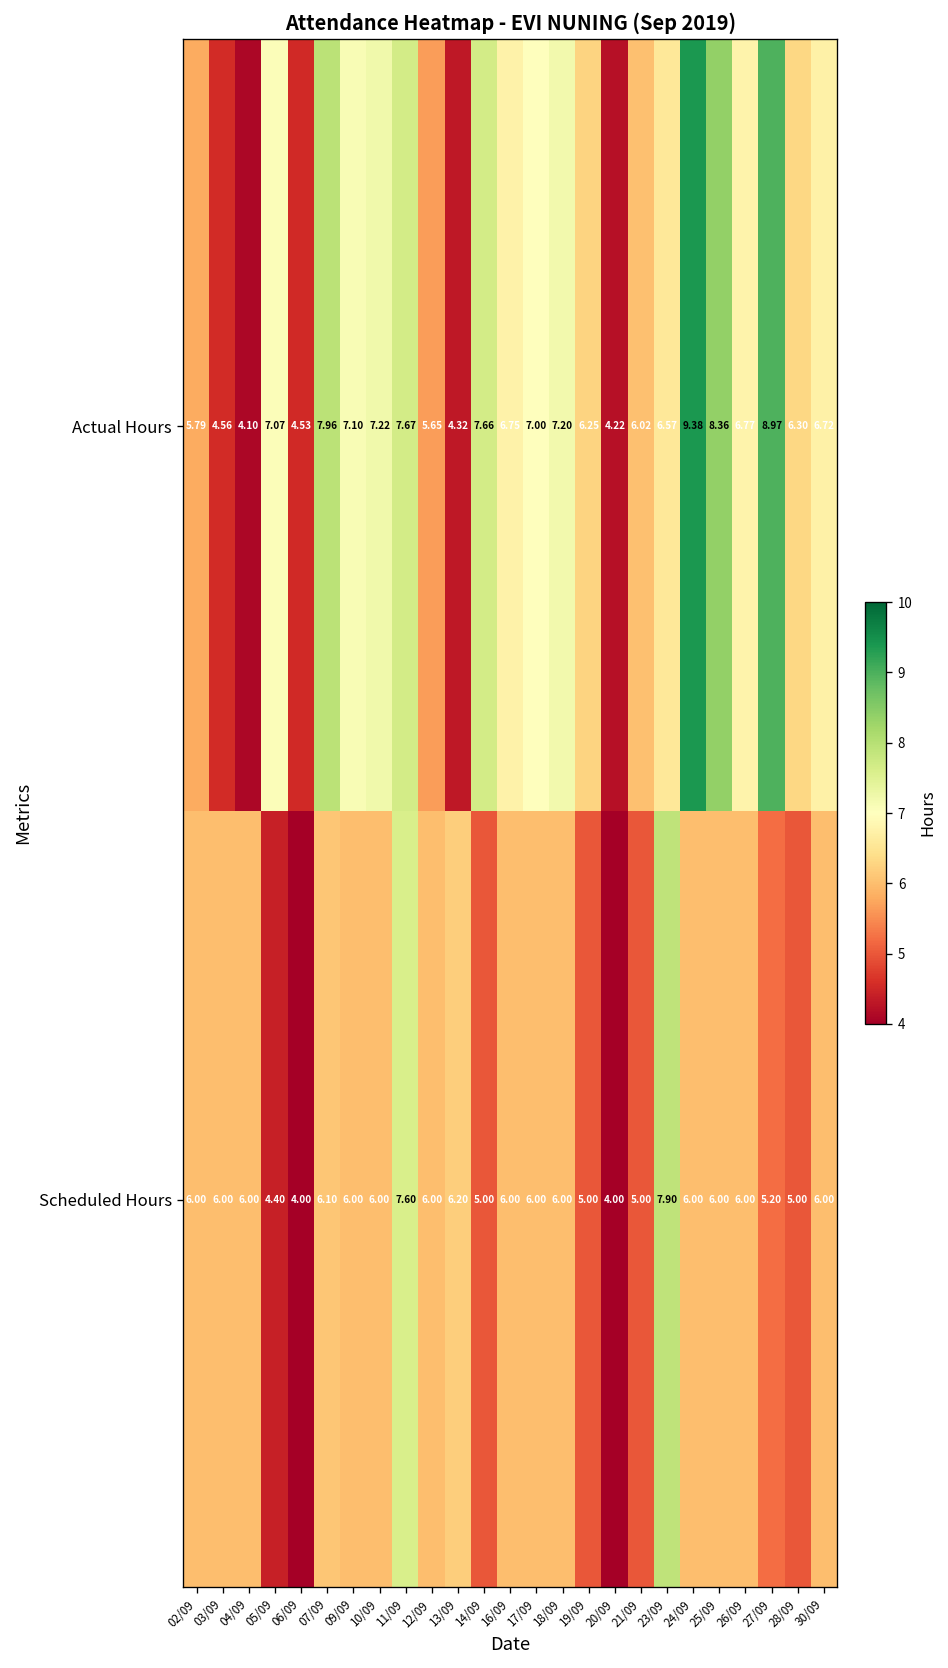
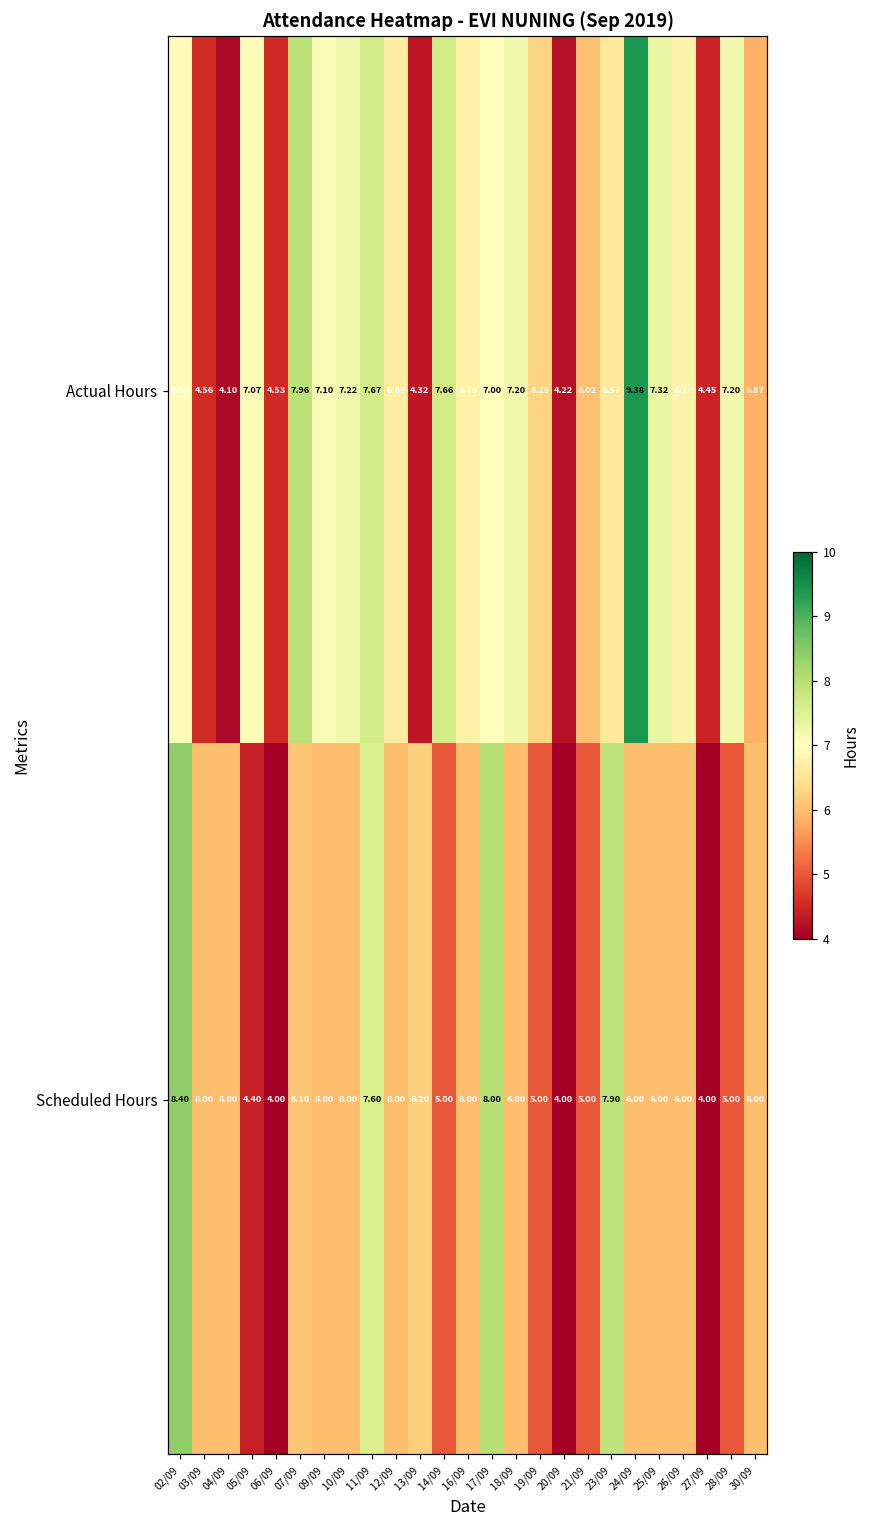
  {
    "Actual Hours": {
-     "02/09": 5.79,
+     "02/09": 6.93,
      "03/09": 4.56,
      "04/09": 4.10,
      "05/09": 7.07,
      "06/09": 4.53,
      "07/09": 7.96,
      "09/09": 7.10,
      "10/09": 7.22,
      "11/09": 7.67,
-     "12/09": 5.65,
+     "12/09": 6.67,
      "13/09": 4.32,
      "14/09": 7.66,
      "16/09": 6.75,
      "17/09": 7.00,
      "18/09": 7.20,
      "19/09": 6.25,
      "20/09": 4.22,
      "21/09": 6.02,
      "23/09": 6.57,
      "24/09": 9.38,
-     "25/09": 8.36,
+     "25/09": 7.32,
      "26/09": 6.77,
-     "27/09": 8.97,
-     "28/09": 6.30,
-     "30/09": 6.72
+     "27/09": 4.45,
+     "28/09": 7.20,
+     "30/09": 5.87
    },
    "Scheduled Hours": {
-     "02/09": 6.00,
+     "02/09": 8.40,
      "03/09": 6.00,
      "04/09": 6.00,
      "05/09": 4.40,
      "06/09": 4.00,
      "07/09": 6.10,
      "09/09": 6.00,
      "10/09": 6.00,
      "11/09": 7.60,
      "12/09": 6.00,
      "13/09": 6.20,
      "14/09": 5.00,
      "16/09": 6.00,
-     "17/09": 6.00,
+     "17/09": 8.00,
      "18/09": 6.00,
      "19/09": 5.00,
      "20/09": 4.00,
      "21/09": 5.00,
      "23/09": 7.90,
      "24/09": 6.00,
      "25/09": 6.00,
      "26/09": 6.00,
-     "27/09": 5.20,
+     "27/09": 4.00,
      "28/09": 5.00,
      "30/09": 6.00
    }
  }
